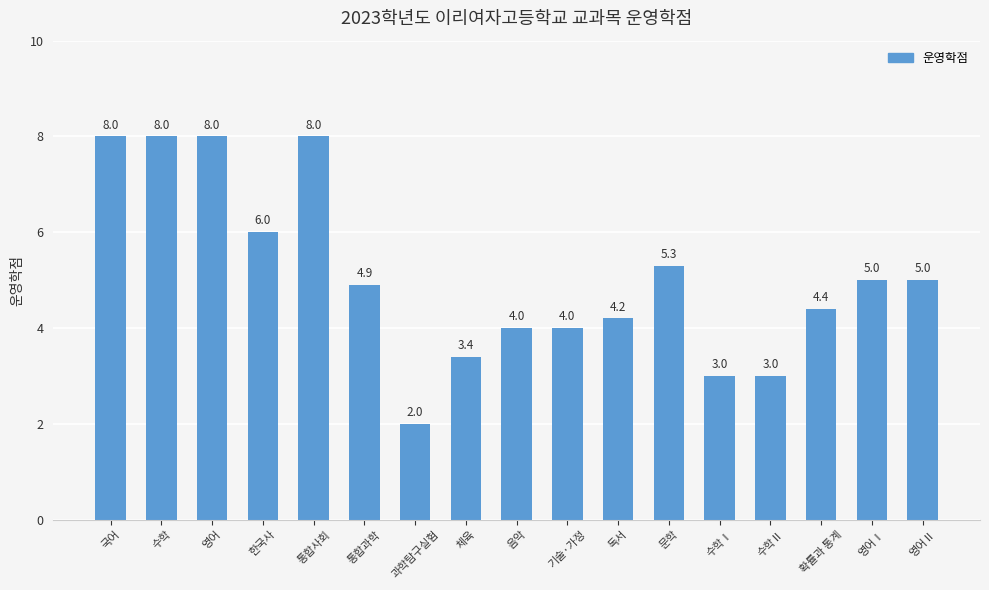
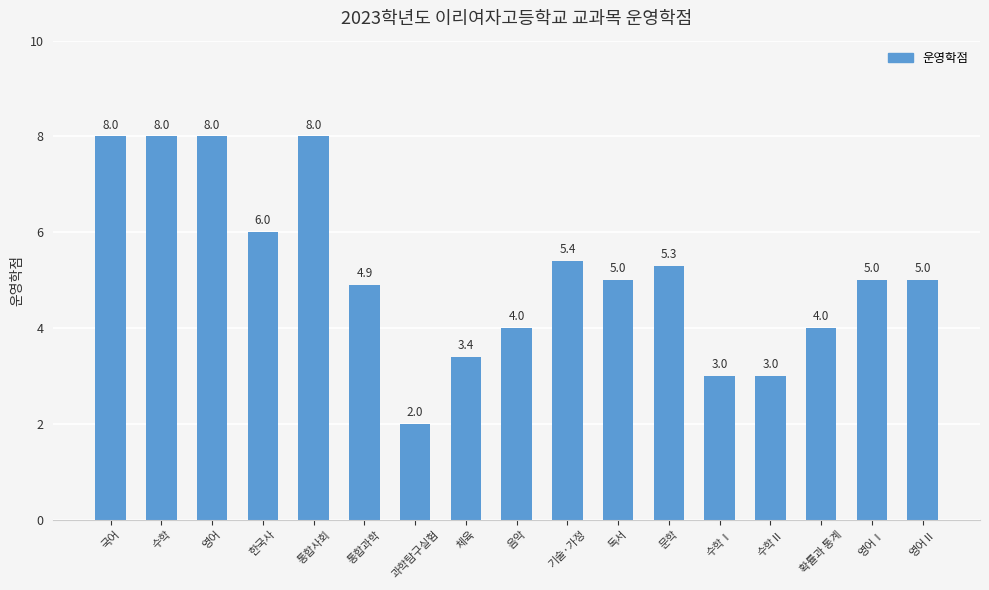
  {
    "국어": 8.0,
    "수학": 8.0,
    "영어": 8.0,
    "한국사": 6.0,
    "통합사회": 8.0,
    "통합과학": 4.9,
    "과학탐구실험": 2.0,
    "체육": 3.4,
    "음악": 4.0,
-   "기술·가정": 4.0,
-   "독서": 4.2,
+   "기술·가정": 5.4,
+   "독서": 5.0,
    "문학": 5.3,
    "수학Ⅰ": 3.0,
    "수학Ⅱ": 3.0,
-   "확률과 통계": 4.4,
+   "확률과 통계": 4.0,
    "영어Ⅰ": 5.0,
    "영어Ⅱ": 5.0
  }
